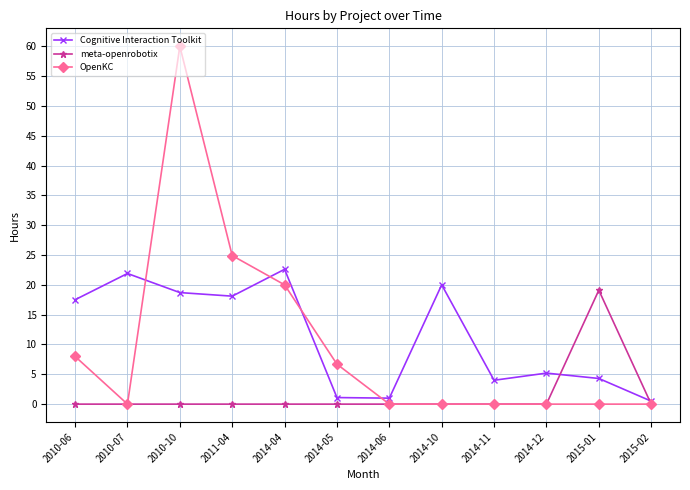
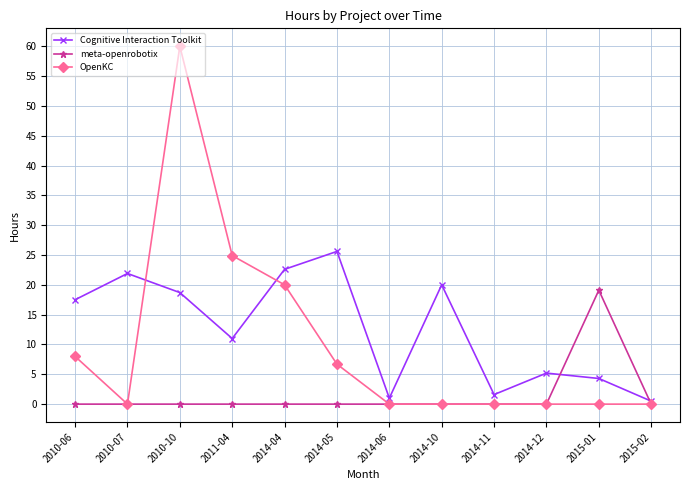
  {
    "Cognitive Interaction Toolkit": {
      "2010-06": 18,
      "2010-07": 22,
      "2010-10": 19,
-     "2011-04": 18,
+     "2011-04": 11,
      "2014-04": 23,
-     "2014-05": 1,
+     "2014-05": 26,
      "2014-06": 1,
      "2014-10": 20,
-     "2014-11": 4,
+     "2014-11": 2,
      "2014-12": 5,
      "2015-01": 4,
      "2015-02": 1
    },
    "meta-openrobotix": {
      "2010-06": 0,
      "2010-10": 0,
      "2011-04": 0,
      "2014-04": 0,
      "2014-05": 0,
      "2015-01": 19
    },
    "OpenKC": {
      "2010-06": 8,
      "2011-04": 25,
      "2014-04": 20,
      "2014-05": 7,
      "2015-01": 0
    }
  }
